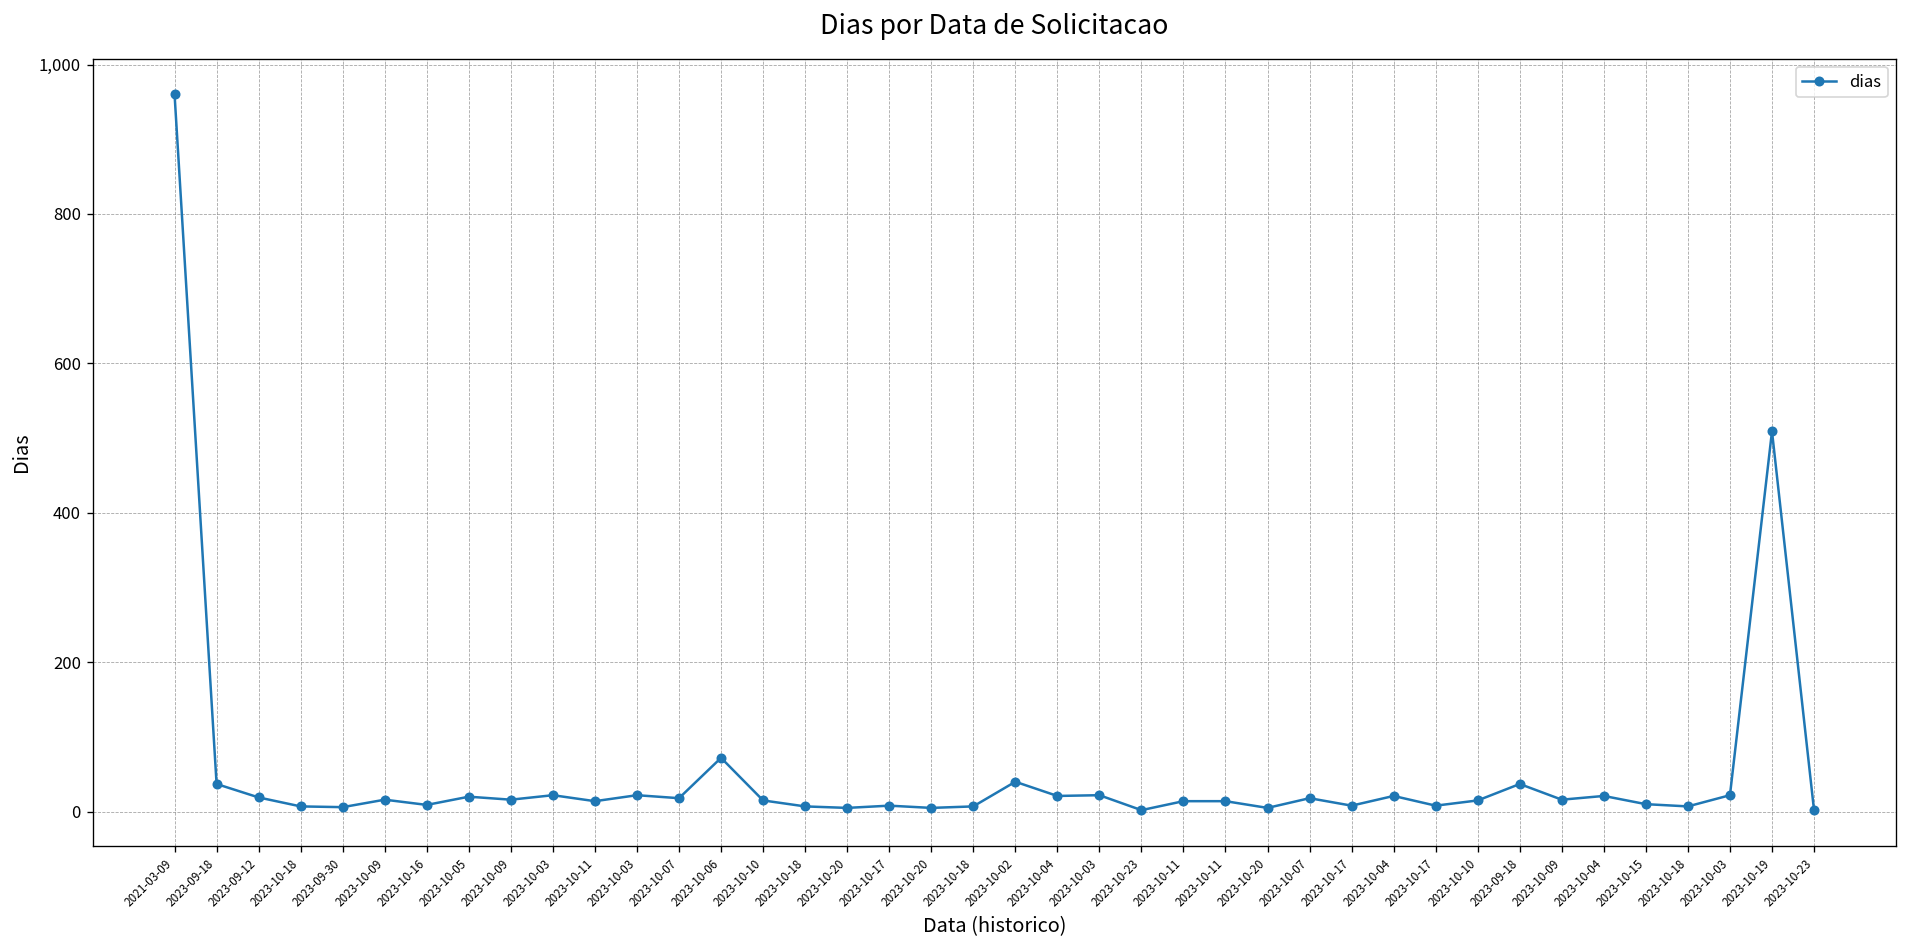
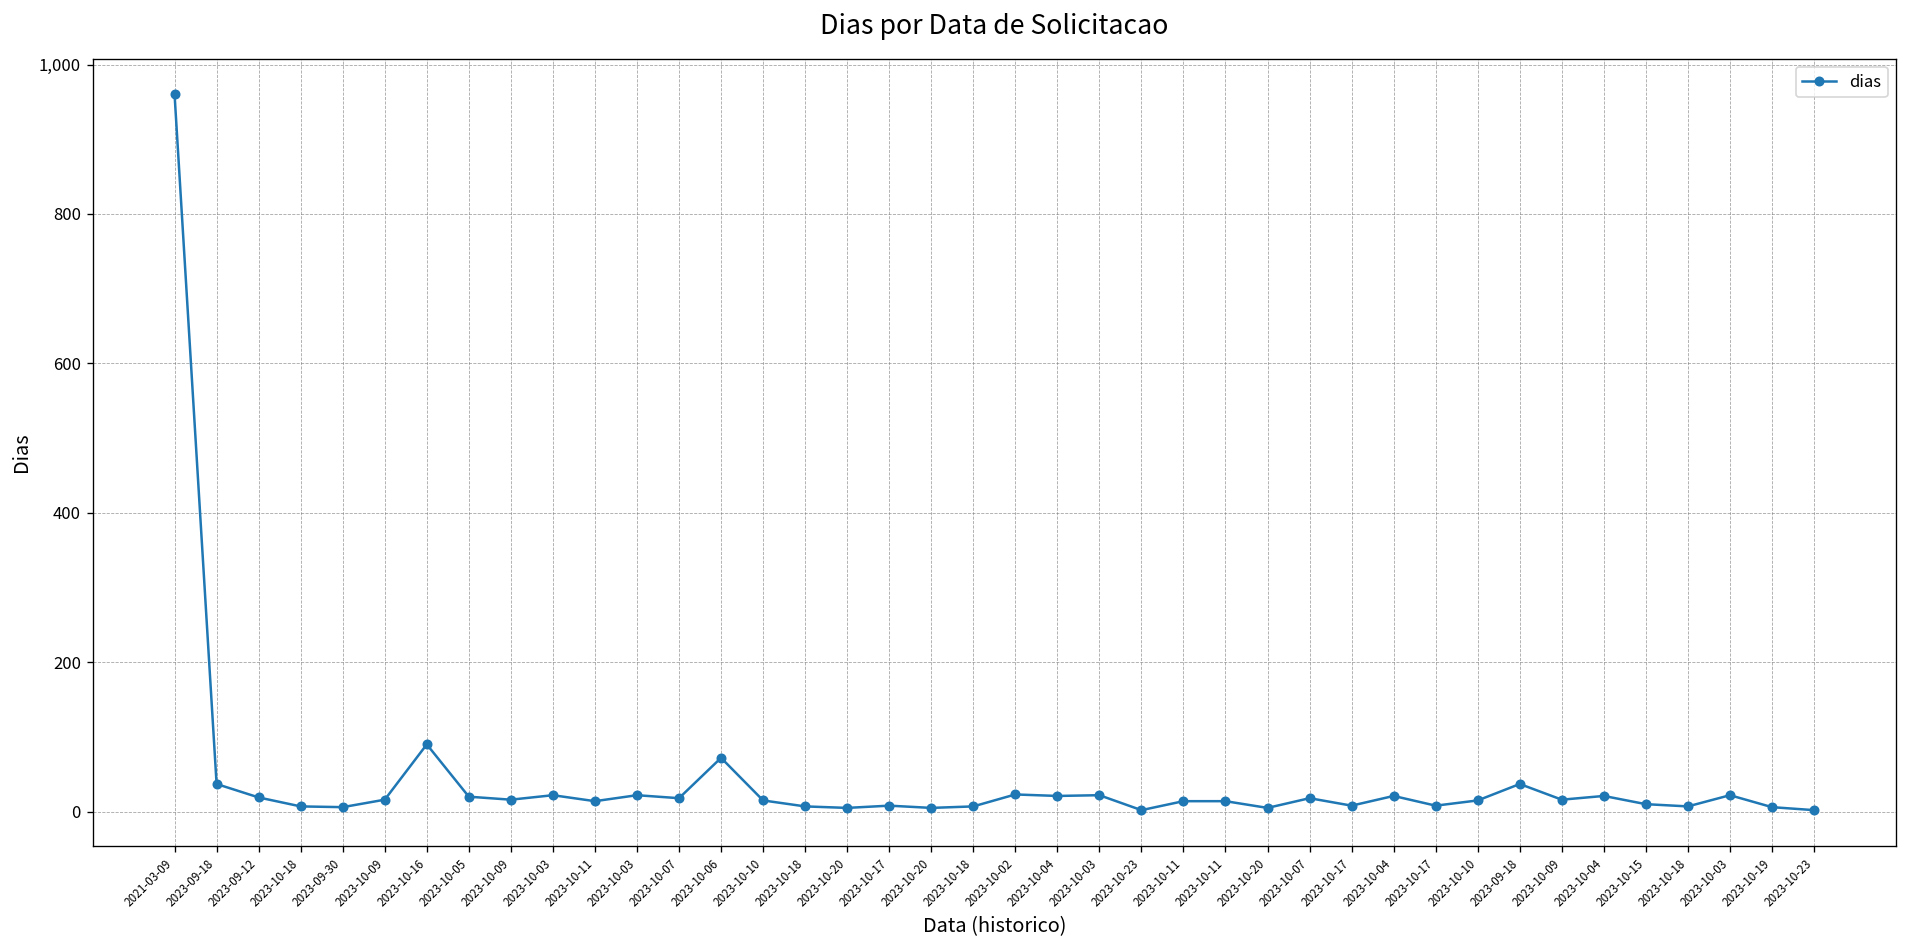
  {
    "2021-03-09": 960,
    "2023-09-12": 20,
    "2023-09-30": 10,
-   "2023-10-16": 10,
+   "2023-10-16": 90,
    "2023-10-05": 20,
    "2023-10-06": 70,
-   "2023-10-02": 40,
+   "2023-10-02": 20,
    "2023-10-15": 10,
-   "2023-10-19": 510
+   "2023-10-19": 10
  }
